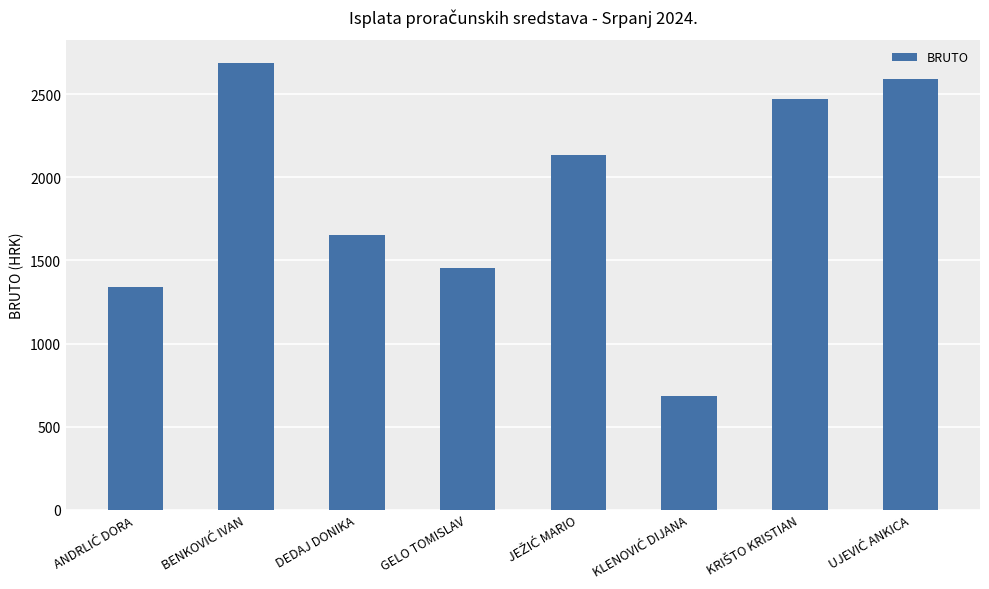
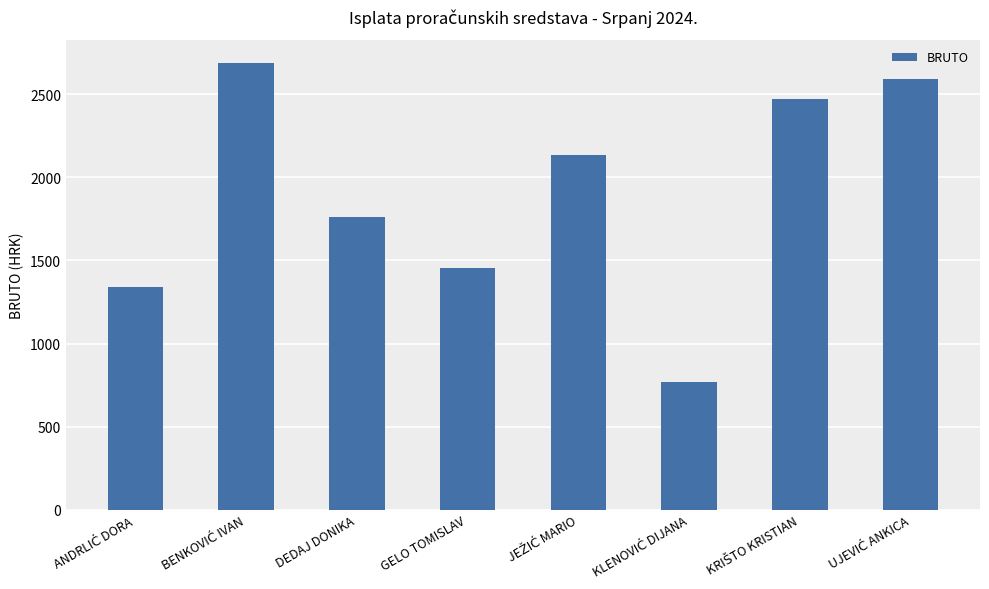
  {
    "ANDRLIĆ DORA": 1340,
    "BENKOVIĆ IVAN": 2690,
-   "DEDAJ DONIKA": 1650,
+   "DEDAJ DONIKA": 1760,
    "GELO TOMISLAV": 1450,
    "JEŽIĆ MARIO": 2140,
-   "KLENOVIĆ DIJANA": 690,
+   "KLENOVIĆ DIJANA": 770,
    "KRIŠTO KRISTIAN": 2470,
    "UJEVIĆ ANKICA": 2590
  }
